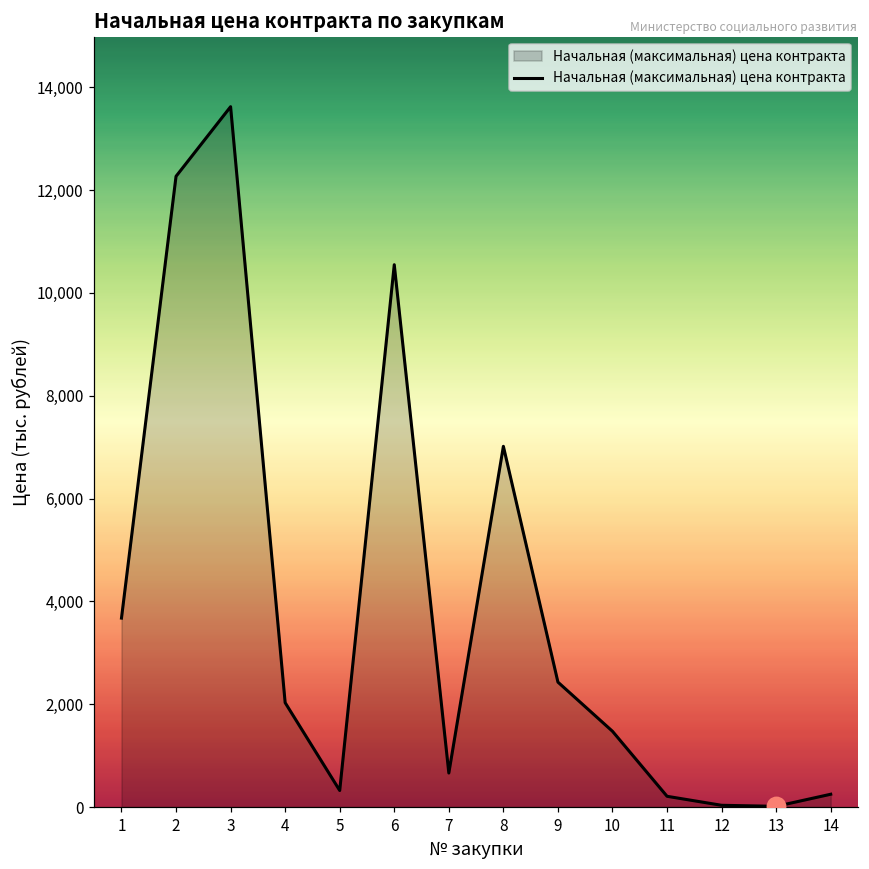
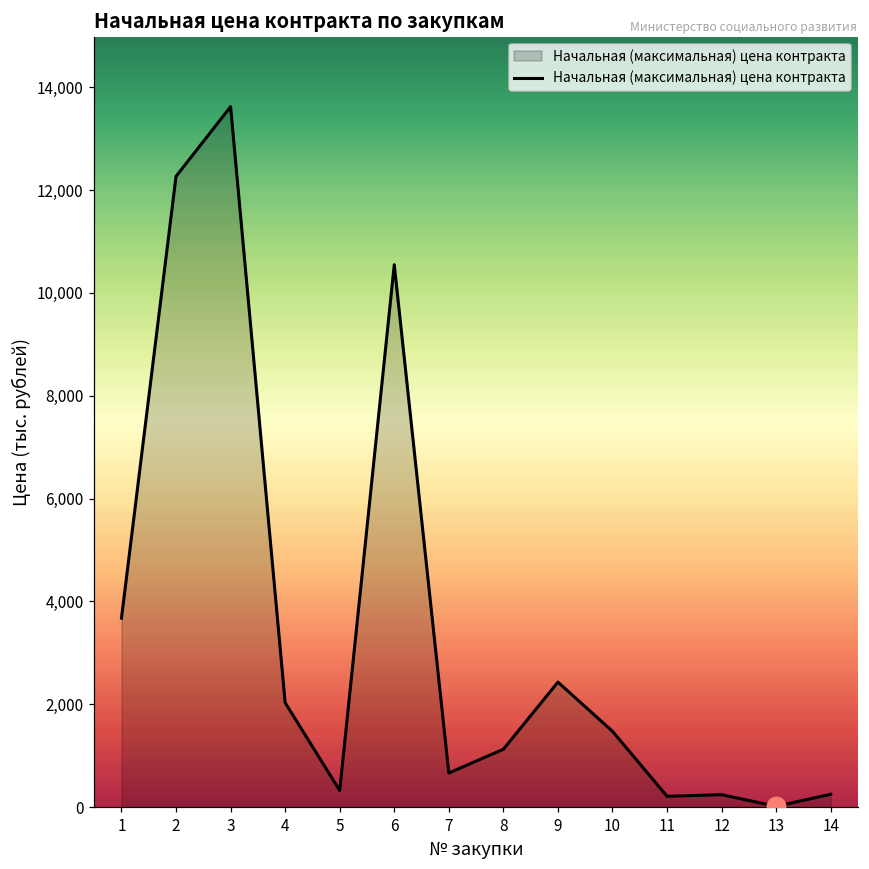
  {
    "Начальная (максимальная) цена контракта": {
      "1": "3,700",
      "2": "12,300",
      "3": "13,600",
      "4": "2,000",
      "5": "300",
      "6": "10,500",
      "7": "700",
-     "8": "7,000",
+     "8": "1,100",
      "9": "2,400",
      "10": "1,500",
      "11": "200",
-     "12": "0",
+     "12": "200",
      "14": "300"
    }
  }
